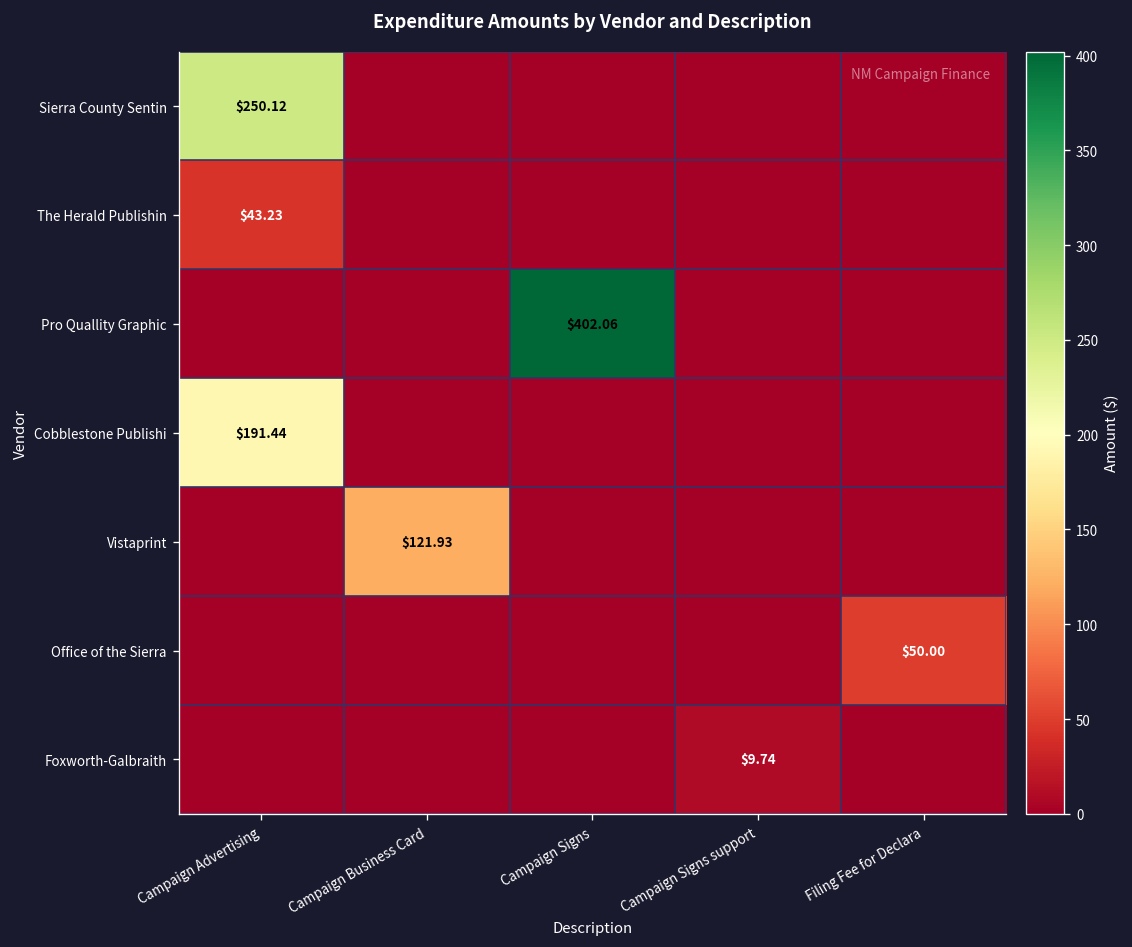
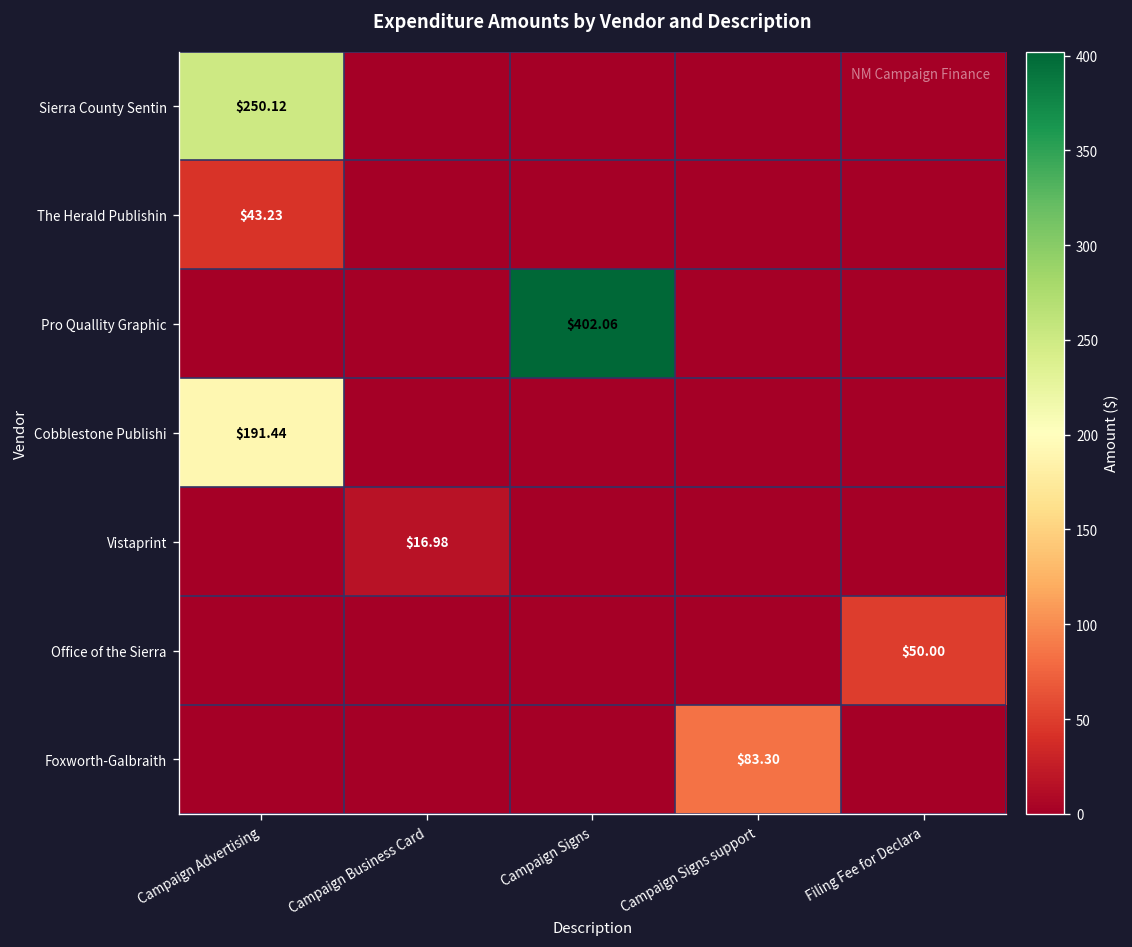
  {
    "Sierra County Sentin": {
      "Campaign Advertising": "$250.12"
    },
    "The Herald Publishin": {
      "Campaign Advertising": "$43.23"
    },
    "Pro Quallity Graphic": {
      "Campaign Signs": "$402.06"
    },
    "Cobblestone Publishi": {
      "Campaign Advertising": "$191.44"
    },
    "Vistaprint": {
-     "Campaign Business Card": "$121.93"
+     "Campaign Business Card": "$16.98"
    },
    "Office of the Sierra": {
      "Filing Fee for Declara": "$50.00"
    },
    "Foxworth-Galbraith": {
-     "Campaign Signs support": "$9.74"
+     "Campaign Signs support": "$83.30"
    }
  }
